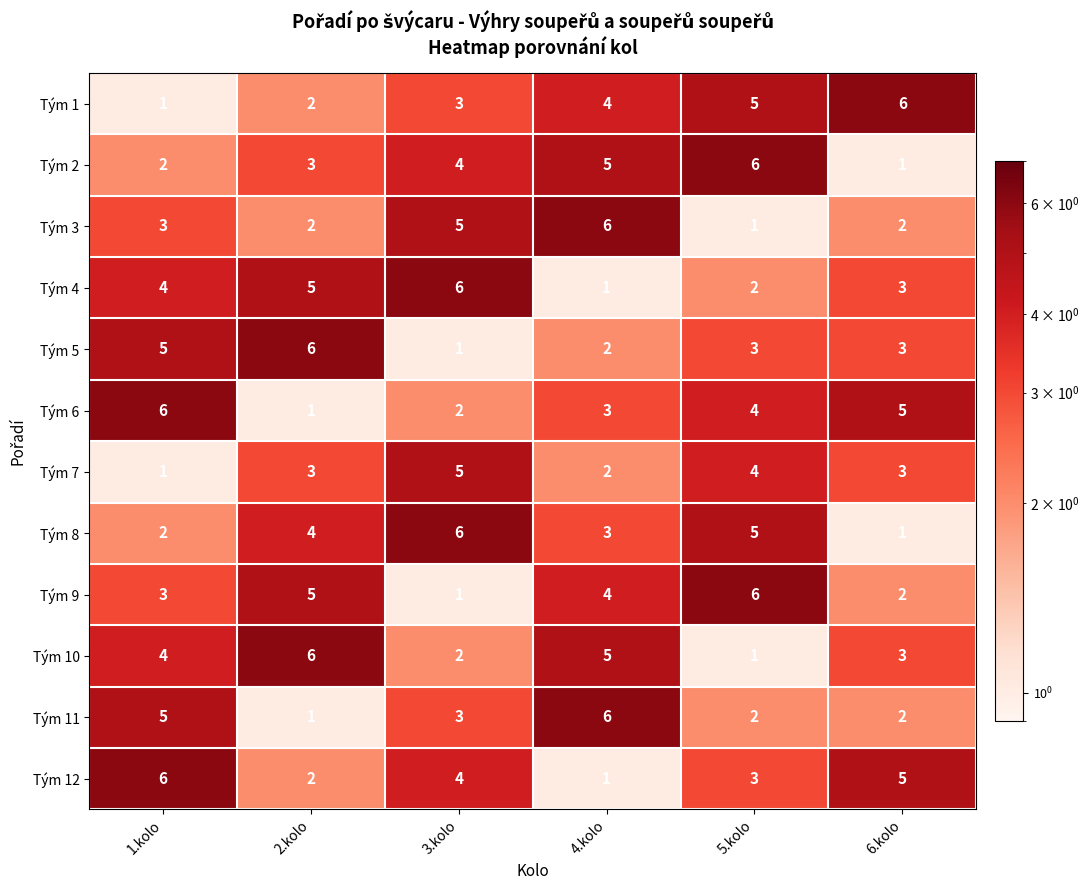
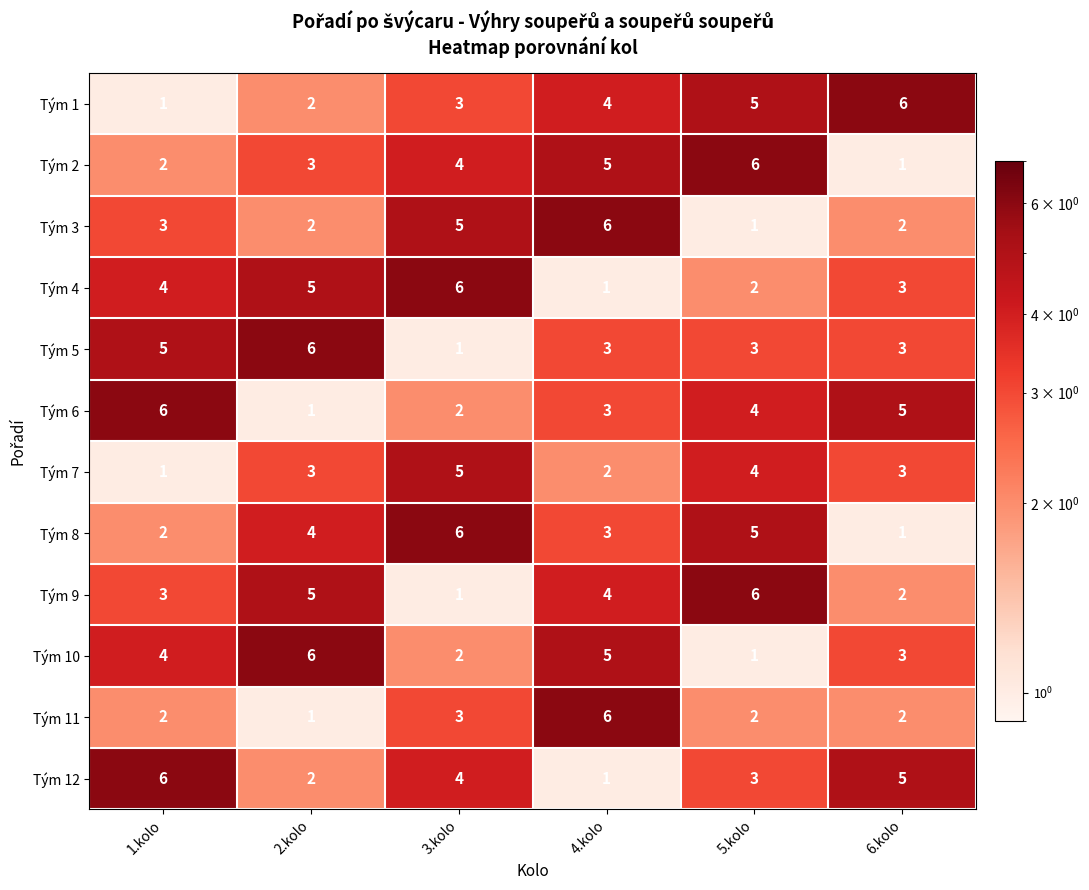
  {
    "Tým 1": {
      "2.kolo": 2,
      "3.kolo": 3,
      "4.kolo": 4,
      "5.kolo": 5,
      "6.kolo": 6
    },
    "Tým 2": {
      "1.kolo": 2,
      "2.kolo": 3,
      "3.kolo": 4,
      "4.kolo": 5,
      "5.kolo": 6
    },
    "Tým 3": {
      "1.kolo": 3,
      "2.kolo": 2,
      "3.kolo": 5,
      "4.kolo": 6,
      "6.kolo": 2
    },
    "Tým 4": {
      "1.kolo": 4,
      "2.kolo": 5,
      "3.kolo": 6,
      "5.kolo": 2,
      "6.kolo": 3
    },
    "Tým 5": {
      "1.kolo": 5,
      "2.kolo": 6,
-     "4.kolo": 2,
+     "4.kolo": 3,
      "5.kolo": 3,
      "6.kolo": 3
    },
    "Tým 6": {
      "1.kolo": 6,
      "3.kolo": 2,
      "4.kolo": 3,
      "5.kolo": 4,
      "6.kolo": 5
    },
    "Tým 7": {
      "2.kolo": 3,
      "3.kolo": 5,
      "4.kolo": 2,
      "5.kolo": 4,
      "6.kolo": 3
    },
    "Tým 8": {
      "1.kolo": 2,
      "2.kolo": 4,
      "3.kolo": 6,
      "4.kolo": 3,
      "5.kolo": 5
    },
    "Tým 9": {
      "1.kolo": 3,
      "2.kolo": 5,
      "4.kolo": 4,
      "5.kolo": 6,
      "6.kolo": 2
    },
    "Tým 10": {
      "1.kolo": 4,
      "2.kolo": 6,
      "3.kolo": 2,
      "4.kolo": 5,
      "6.kolo": 3
    },
    "Tým 11": {
-     "1.kolo": 5,
+     "1.kolo": 2,
      "3.kolo": 3,
      "4.kolo": 6,
      "5.kolo": 2,
      "6.kolo": 2
    },
    "Tým 12": {
      "1.kolo": 6,
      "2.kolo": 2,
      "3.kolo": 4,
      "5.kolo": 3,
      "6.kolo": 5
    }
  }
